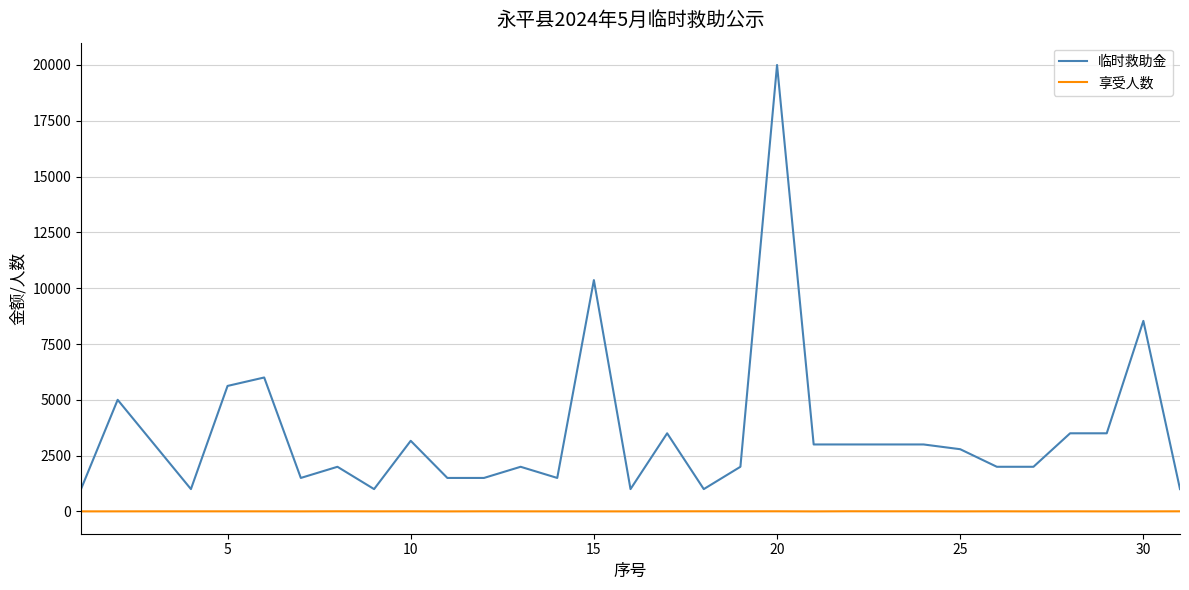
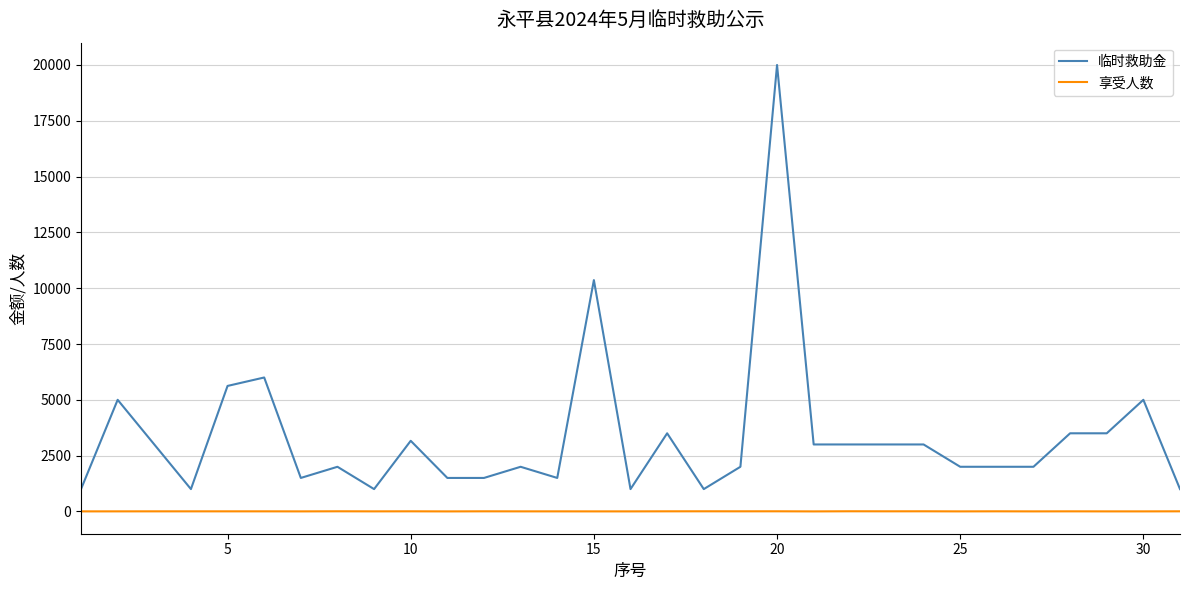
  {
    "临时救助金": {
      "5": 5600,
      "10": 3200,
      "15": 10400,
      "20": 20000,
-     "25": 2800,
-     "30": 8500
+     "25": 2000,
+     "30": 5000
    },
    "享受人数": {
      "5": 0,
      "10": 0,
      "15": 0,
      "20": 0,
      "25": 0,
      "30": 0
    }
  }
